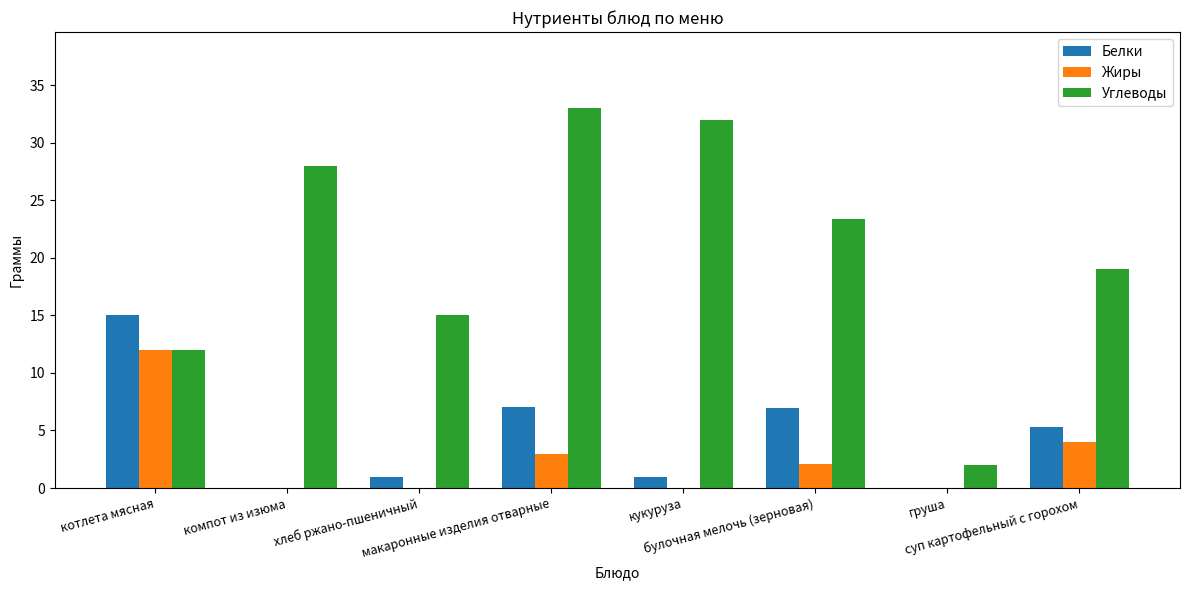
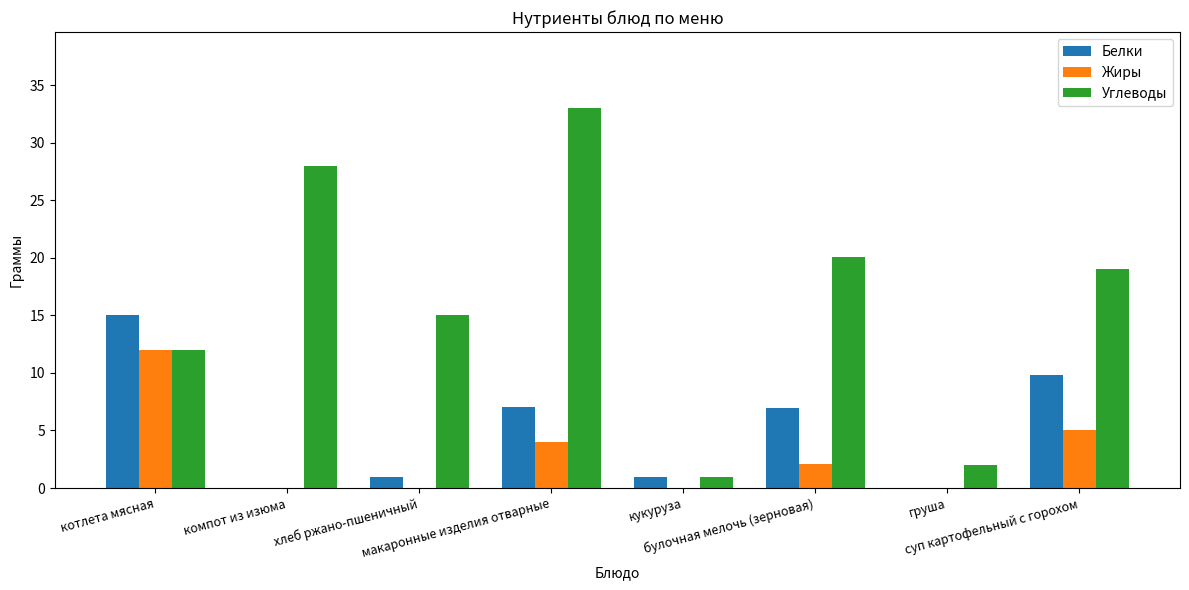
  {
    "Белки": {
      "котлета мясная": 15.0,
      "компот из изюма": 0.0,
      "хлеб ржано-пшеничный": 1.0,
      "макаронные изделия отварные": 7.0,
      "кукуруза": 1.0,
      "булочная мелочь (зерновая)": 7.0,
      "груша": 0.0,
-     "суп картофельный с горохом": 5.3
+     "суп картофельный с горохом": 9.8
    },
    "Жиры": {
      "котлета мясная": 12,
      "компот из изюма": 0,
      "хлеб ржано-пшеничный": 0,
-     "макаронные изделия отварные": 3,
+     "макаронные изделия отварные": 4,
      "кукуруза": 0,
      "булочная мелочь (зерновая)": 2,
      "груша": 0,
-     "суп картофельный с горохом": 4
+     "суп картофельный с горохом": 5
    },
    "Углеводы": {
      "котлета мясная": 12.0,
      "компот из изюма": 28.0,
      "хлеб ржано-пшеничный": 15.0,
      "макаронные изделия отварные": 33.0,
-     "кукуруза": 32,
-     "булочная мелочь (зерновая)": 23.4,
+     "кукуруза": 1,
+     "булочная мелочь (зерновая)": 20.1,
      "груша": 2.0,
      "суп картофельный с горохом": 19.0
    }
  }
